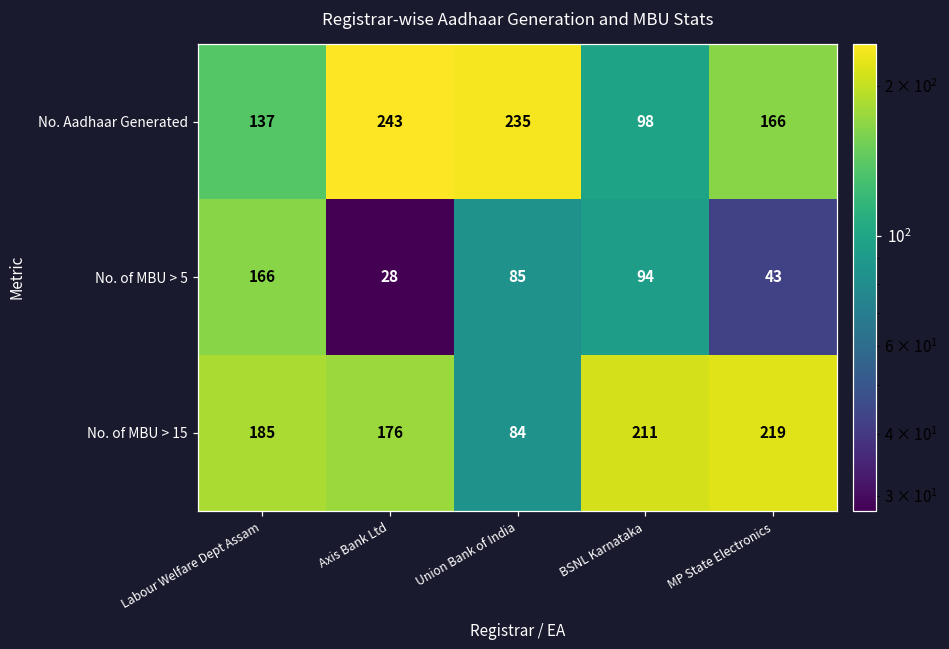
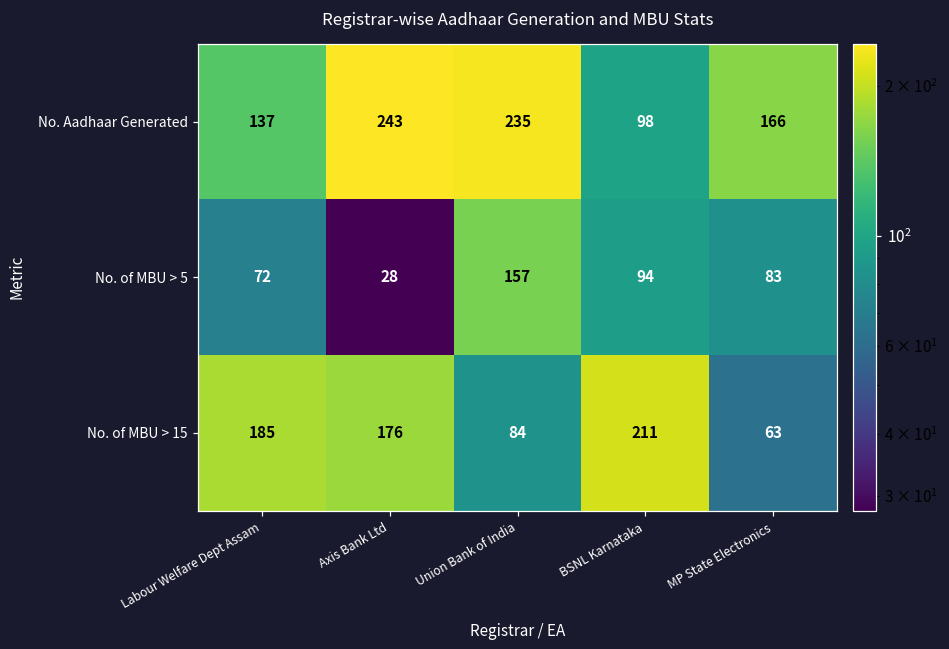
  {
    "No. Aadhaar Generated": {
      "Labour Welfare Dept Assam": 137,
      "Axis Bank Ltd": 243,
      "Union Bank of India": 235,
      "BSNL Karnataka": 98,
      "MP State Electronics": 166
    },
    "No. of MBU > 5": {
-     "Labour Welfare Dept Assam": 166,
+     "Labour Welfare Dept Assam": 72,
      "Axis Bank Ltd": 28,
-     "Union Bank of India": 85,
+     "Union Bank of India": 157,
      "BSNL Karnataka": 94,
-     "MP State Electronics": 43
+     "MP State Electronics": 83
    },
    "No. of MBU > 15": {
      "Labour Welfare Dept Assam": 185,
      "Axis Bank Ltd": 176,
      "Union Bank of India": 84,
      "BSNL Karnataka": 211,
-     "MP State Electronics": 219
+     "MP State Electronics": 63
    }
  }
